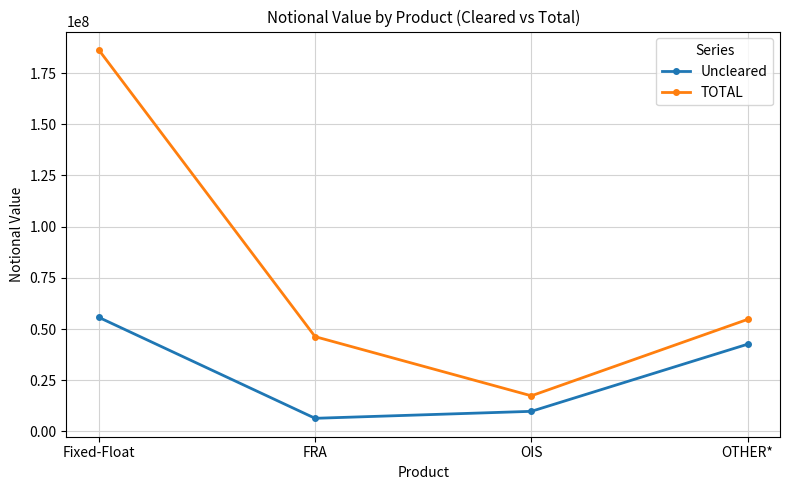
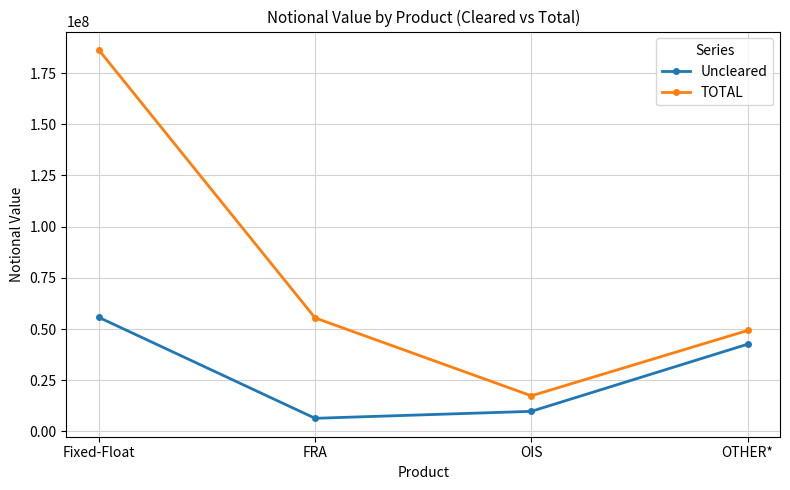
  {
    "Uncleared": {
      "Fixed-Float": 56000000,
      "FRA": 6000000,
      "OIS": 10000000,
      "OTHER*": 43000000
    },
    "TOTAL": {
      "Fixed-Float": 186000000,
-     "FRA": 46000000,
+     "FRA": 55000000,
      "OIS": 17000000,
-     "OTHER*": 55000000
+     "OTHER*": 49000000
    }
  }
